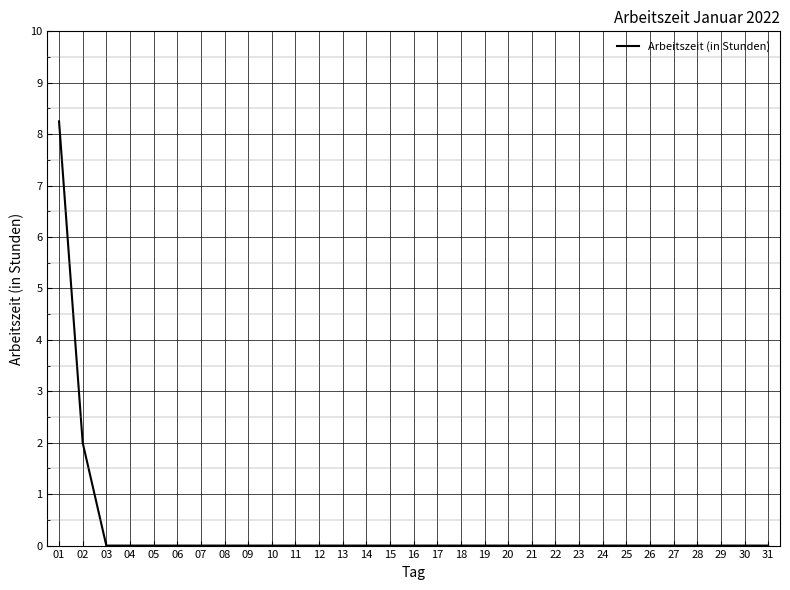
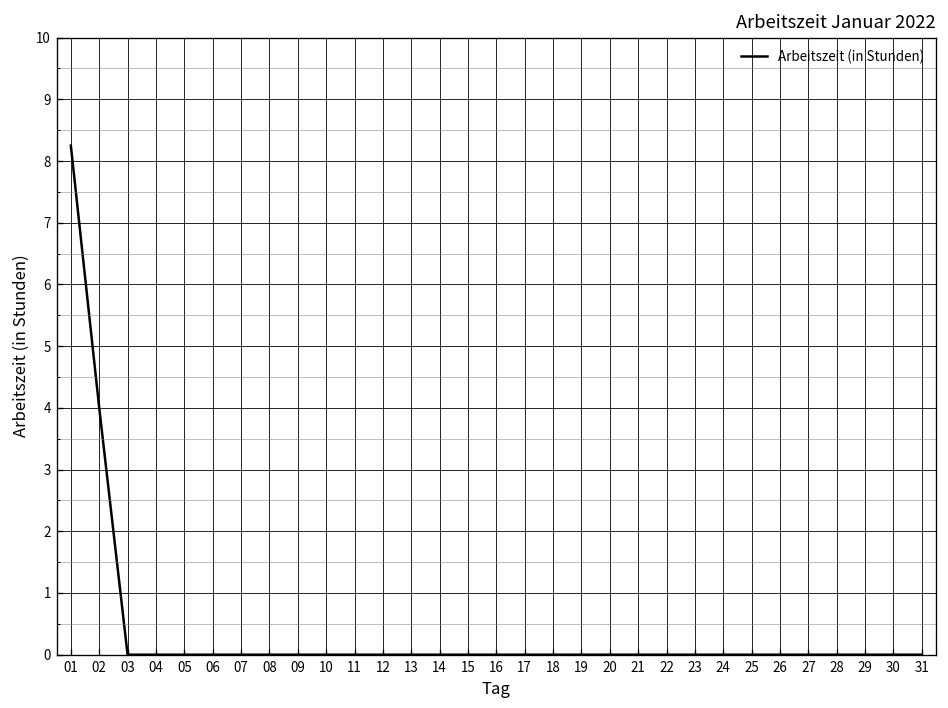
  {
    "01": 8.3,
-   "02": 2,
+   "02": 4,
    "03": 0,
    "04": 0,
    "05": 0,
    "06": 0,
    "07": 0,
    "08": 0,
    "09": 0,
    "10": 0,
    "11": 0,
    "12": 0,
    "13": 0,
    "14": 0,
    "15": 0,
    "16": 0,
    "17": 0,
    "18": 0,
    "19": 0,
    "20": 0,
    "21": 0,
    "22": 0,
    "23": 0,
    "24": 0,
    "25": 0,
    "26": 0,
    "27": 0,
    "28": 0,
    "29": 0,
    "30": 0,
    "31": 0
  }
